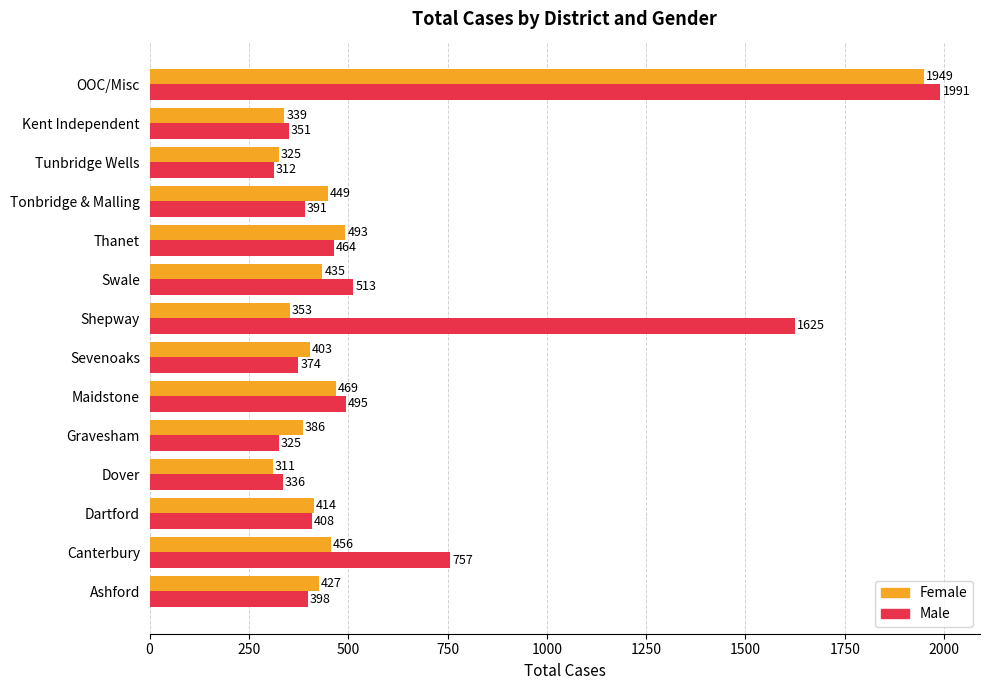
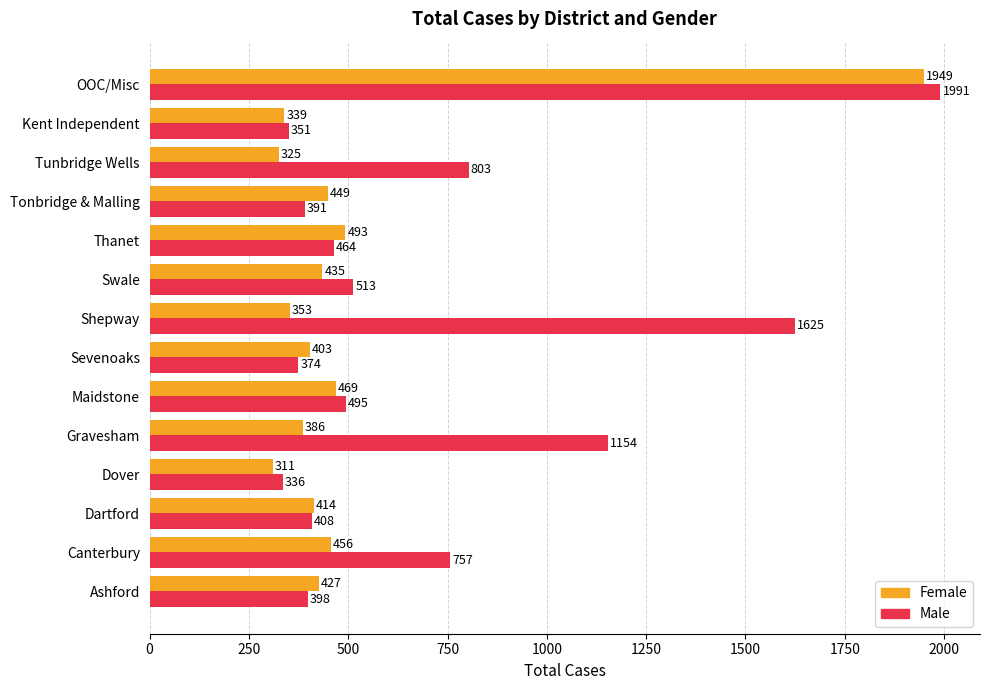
  {
    "Female": {
      "OOC/Misc": 1949,
      "Kent Independent": 339,
      "Tunbridge Wells": 325,
      "Tonbridge & Malling": 449,
      "Thanet": 493,
      "Swale": 435,
      "Shepway": 353,
      "Sevenoaks": 403,
      "Maidstone": 469,
      "Gravesham": 386,
      "Dover": 311,
      "Dartford": 414,
      "Canterbury": 456,
      "Ashford": 427
    },
    "Male": {
      "OOC/Misc": 1991,
      "Kent Independent": 351,
-     "Tunbridge Wells": 312,
+     "Tunbridge Wells": 803,
      "Tonbridge & Malling": 391,
      "Thanet": 464,
      "Swale": 513,
      "Shepway": 1625,
      "Sevenoaks": 374,
      "Maidstone": 495,
-     "Gravesham": 325,
+     "Gravesham": 1154,
      "Dover": 336,
      "Dartford": 408,
      "Canterbury": 757,
      "Ashford": 398
    }
  }
